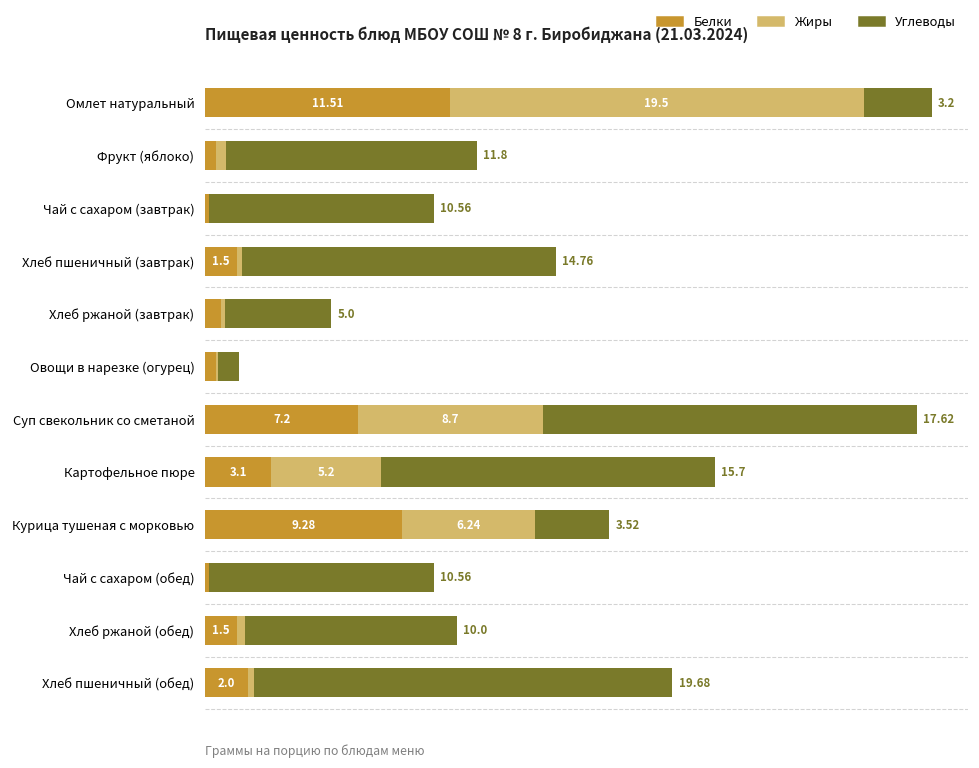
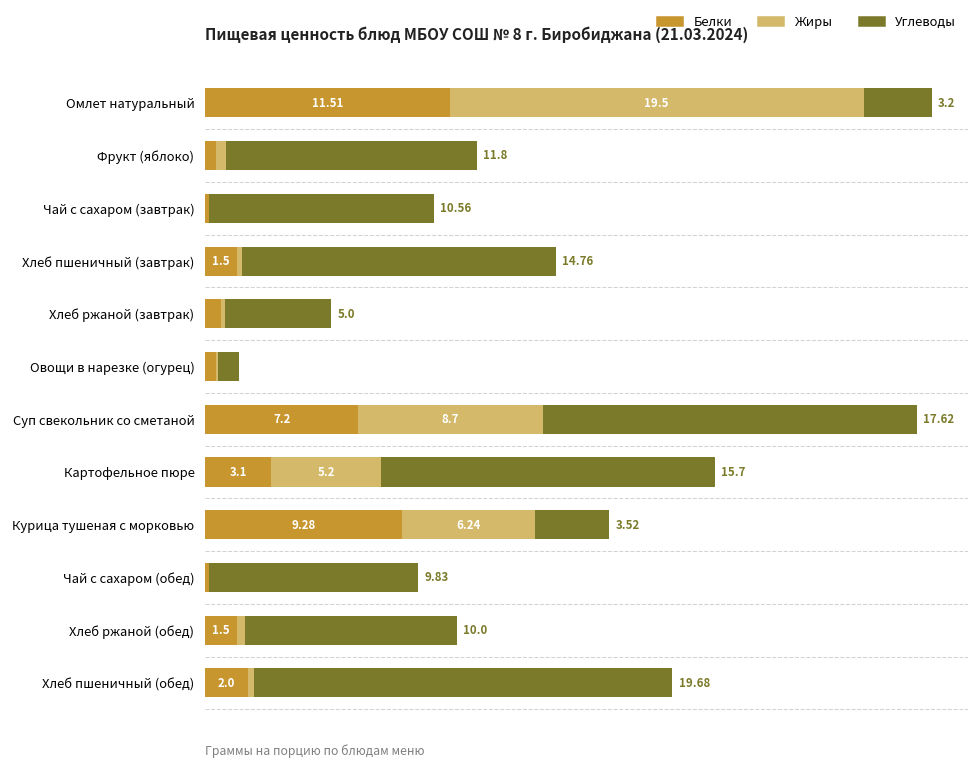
  {
    "Белки": {
      "Омлет натуральный": 11.51,
      "Хлеб пшеничный (завтрак)": 1.5,
      "Суп свекольник со сметаной": 7.2,
      "Картофельное пюре": 3.1,
      "Курица тушеная с морковью": 9.28,
      "Хлеб ржаной (обед)": 1.5,
      "Хлеб пшеничный (обед)": 2.0
    },
    "Жиры": {
      "Омлет натуральный": 19.5,
      "Суп свекольник со сметаной": 8.7,
      "Картофельное пюре": 5.2,
      "Курица тушеная с морковью": 6.24
    },
    "Углеводы": {
      "Омлет натуральный": 3.2,
      "Фрукт (яблоко)": 11.8,
      "Чай с сахаром (завтрак)": 10.56,
      "Хлеб пшеничный (завтрак)": 14.76,
      "Хлеб ржаной (завтрак)": 5.0,
      "Суп свекольник со сметаной": 17.62,
      "Картофельное пюре": 15.7,
      "Курица тушеная с морковью": 3.52,
-     "Чай с сахаром (обед)": 10.56,
+     "Чай с сахаром (обед)": 9.83,
      "Хлеб ржаной (обед)": 10.0,
      "Хлеб пшеничный (обед)": 19.68
    }
  }
